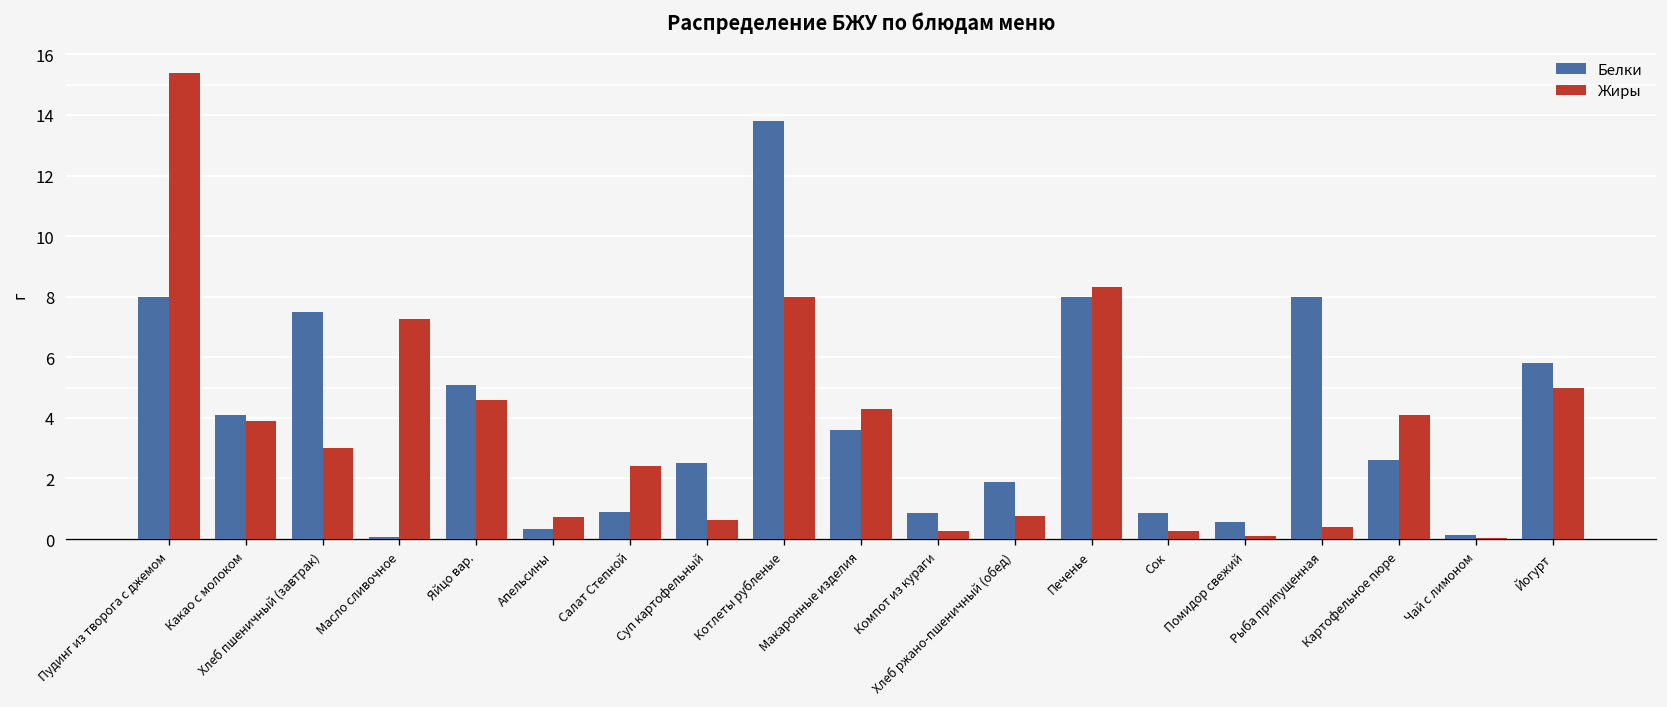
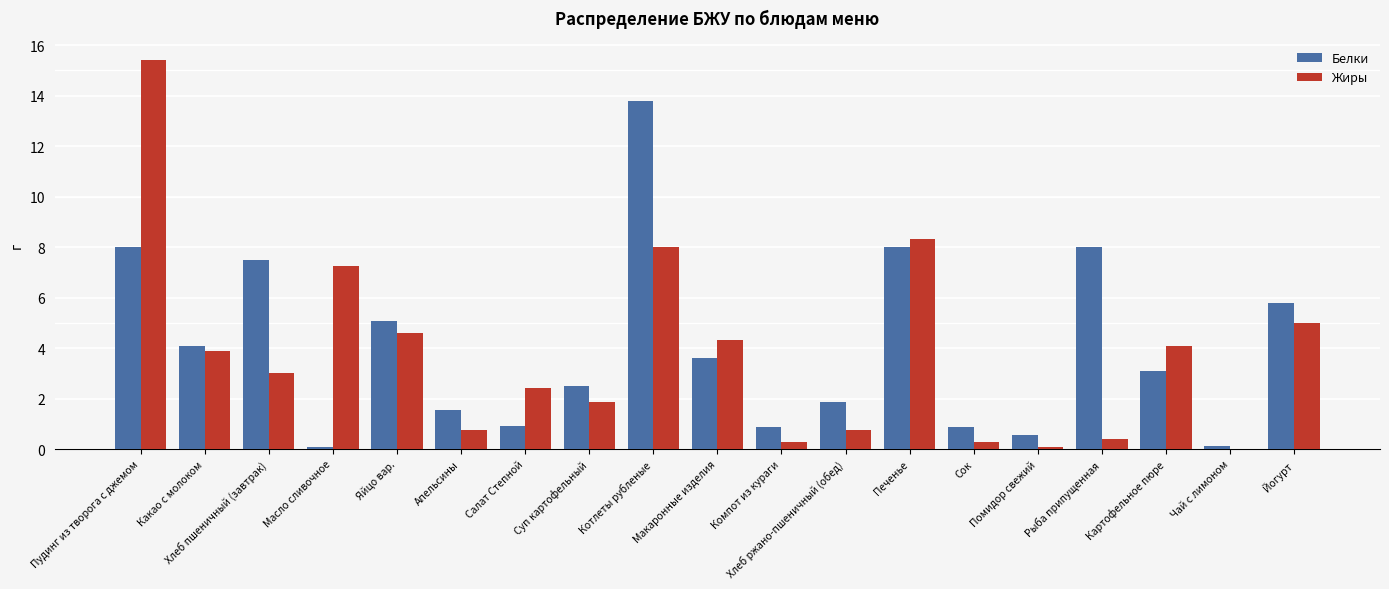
  {
    "Белки": {
      "Пудинг из творога с джемом": 8.0,
      "Какао с молоком": 4.1,
      "Хлеб пшеничный (завтрак)": 7.5,
      "Яйцо вар.": 5.1,
-     "Апельсины": 0.3,
+     "Апельсины": 1.5,
      "Салат Степной": 0.9,
      "Суп картофельный": 2.5,
      "Котлеты рубленые": 13.8,
      "Макаронные изделия": 3.6,
      "Компот из кураги": 0.9,
      "Хлеб ржано-пшеничный (обед)": 1.9,
      "Печенье": 8.0,
      "Сок": 0.9,
      "Помидор свежий": 0.6,
      "Рыба припущенная": 8.0,
-     "Картофельное пюре": 2.6,
+     "Картофельное пюре": 3.1,
      "Чай с лимоном": 0.1,
      "Йогурт": 5.8
    },
    "Жиры": {
      "Пудинг из творога с джемом": 15.4,
      "Какао с молоком": 3.9,
      "Хлеб пшеничный (завтрак)": 3.0,
      "Масло сливочное": 7.3,
      "Яйцо вар.": 4.6,
      "Апельсины": 0.7,
      "Салат Степной": 2.4,
-     "Суп картофельный": 0.6,
+     "Суп картофельный": 1.9,
      "Котлеты рубленые": 8.0,
      "Макаронные изделия": 4.3,
      "Компот из кураги": 0.3,
      "Хлеб ржано-пшеничный (обед)": 0.8,
      "Печенье": 8.3,
      "Сок": 0.3,
      "Помидор свежий": 0.1,
      "Рыба припущенная": 0.4,
      "Картофельное пюре": 4.1,
      "Йогурт": 5.0
    }
  }
